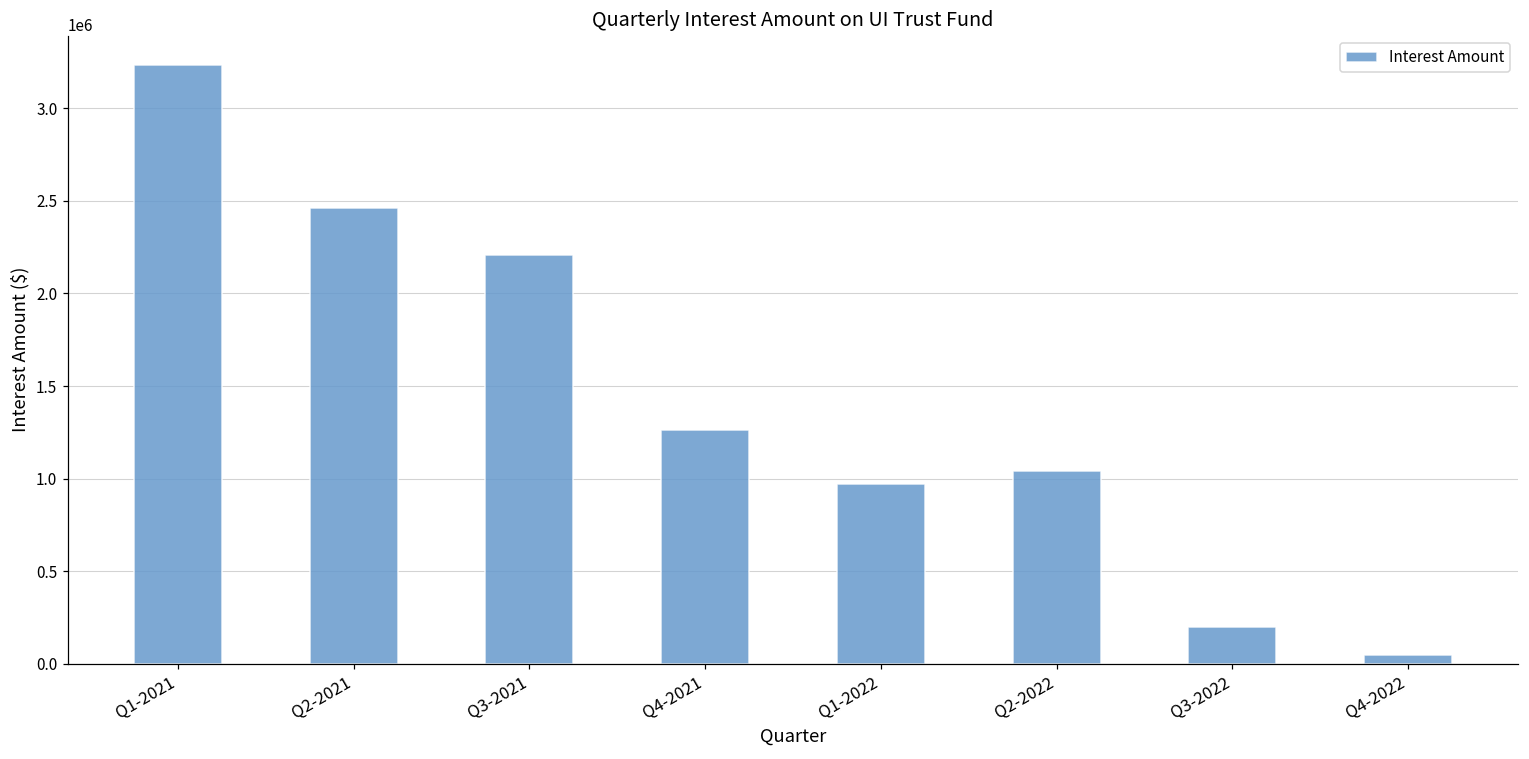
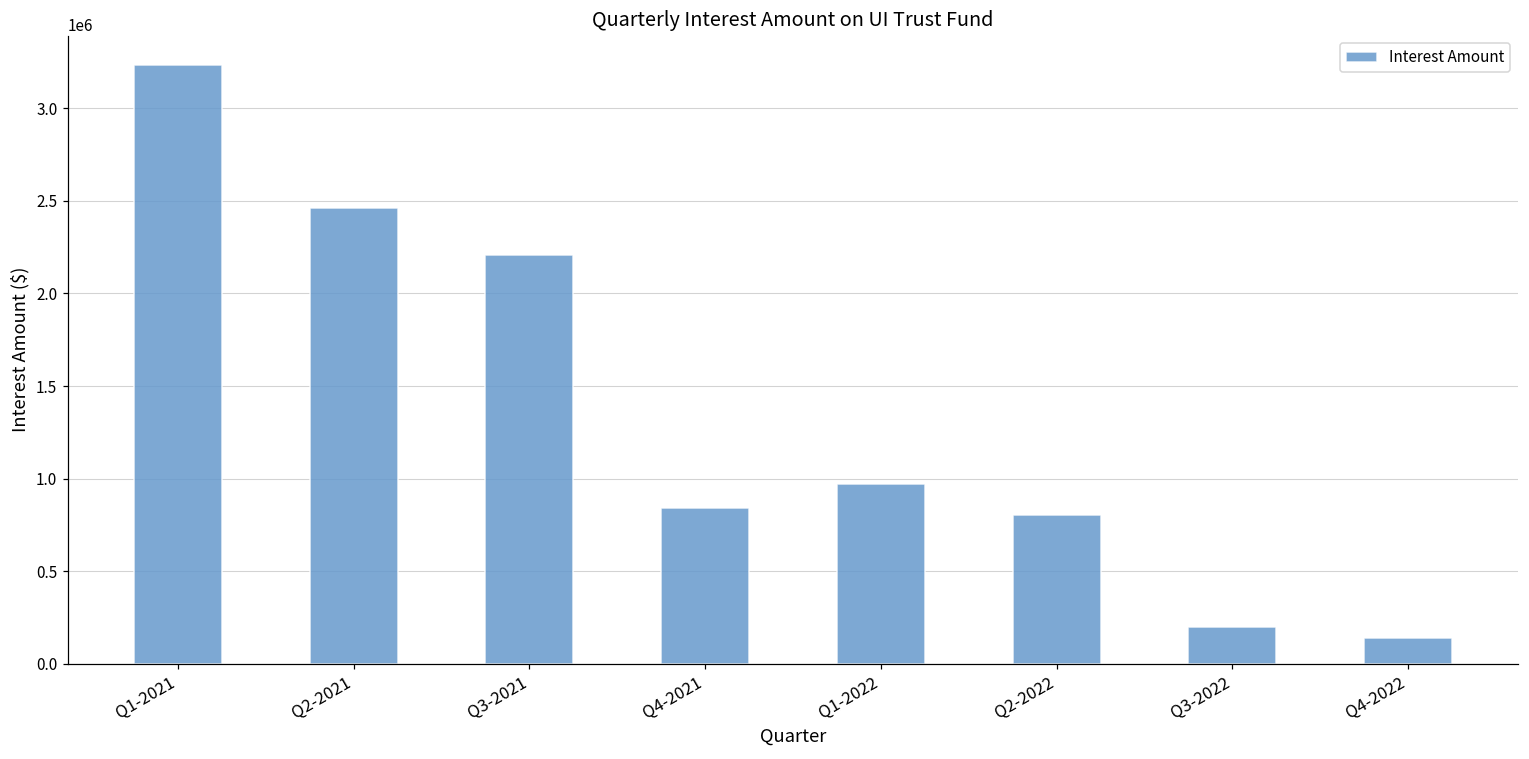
  {
    "Q1-2021": 3230000,
    "Q2-2021": 2460000,
    "Q3-2021": 2210000,
-   "Q4-2021": 1260000,
+   "Q4-2021": 840000,
    "Q1-2022": 970000,
-   "Q2-2022": 1040000,
+   "Q2-2022": 810000,
    "Q3-2022": 200000,
-   "Q4-2022": 50000
+   "Q4-2022": 140000
  }
